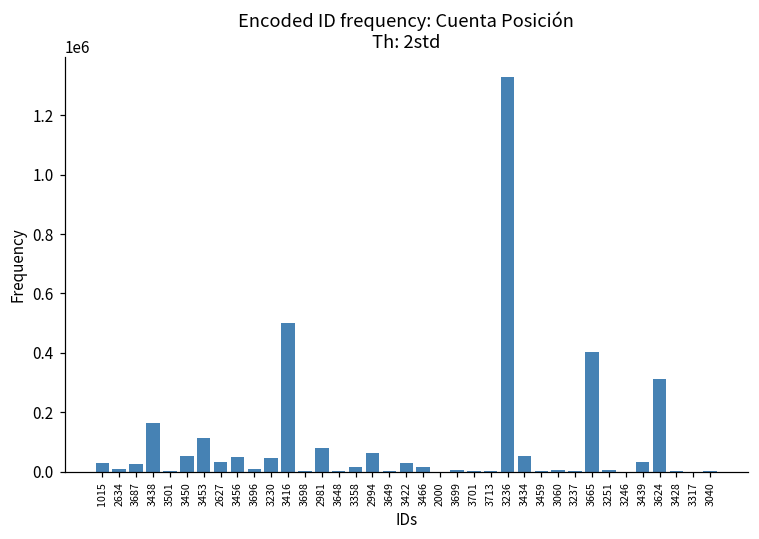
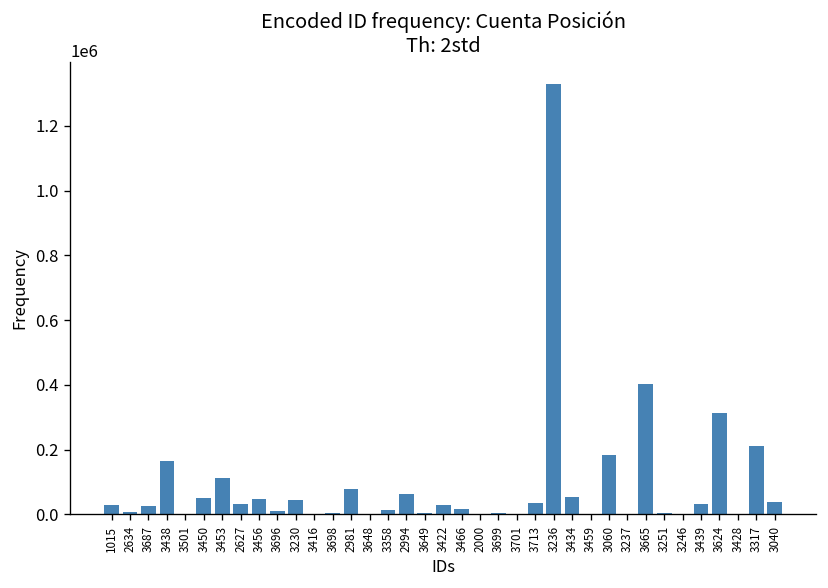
  {
    "1015": 30000,
    "3687": 30000,
    "3438": 160000,
    "3450": 50000,
    "3453": 110000,
    "2627": 30000,
    "3456": 50000,
    "3696": 10000,
    "3230": 40000,
-   "3416": 500000,
+   "3416": 0,
    "2981": 80000,
    "3358": 10000,
    "2994": 60000,
    "3422": 30000,
    "3466": 20000,
-   "3713": 0,
+   "3713": 40000,
    "3236": 1330000,
    "3434": 50000,
-   "3060": 10000,
+   "3060": 180000,
    "3665": 400000,
    "3439": 30000,
    "3624": 310000,
-   "3317": 0,
-   "3040": 0
+   "3317": 210000,
+   "3040": 40000
  }
